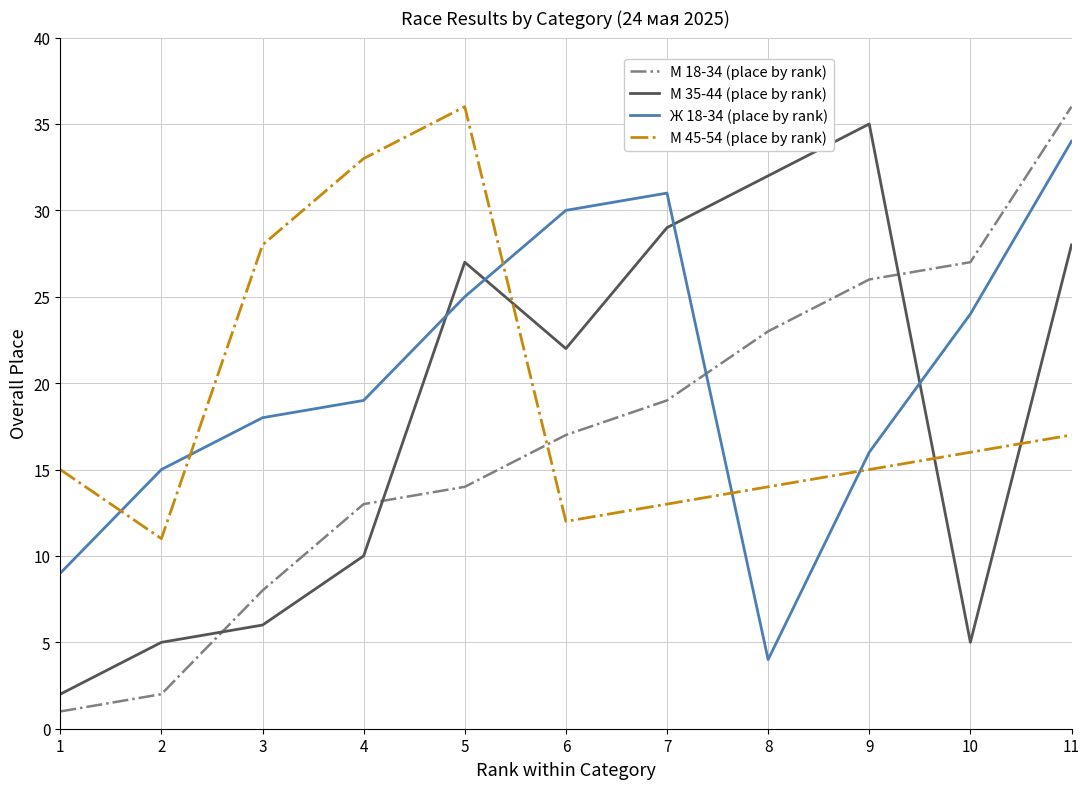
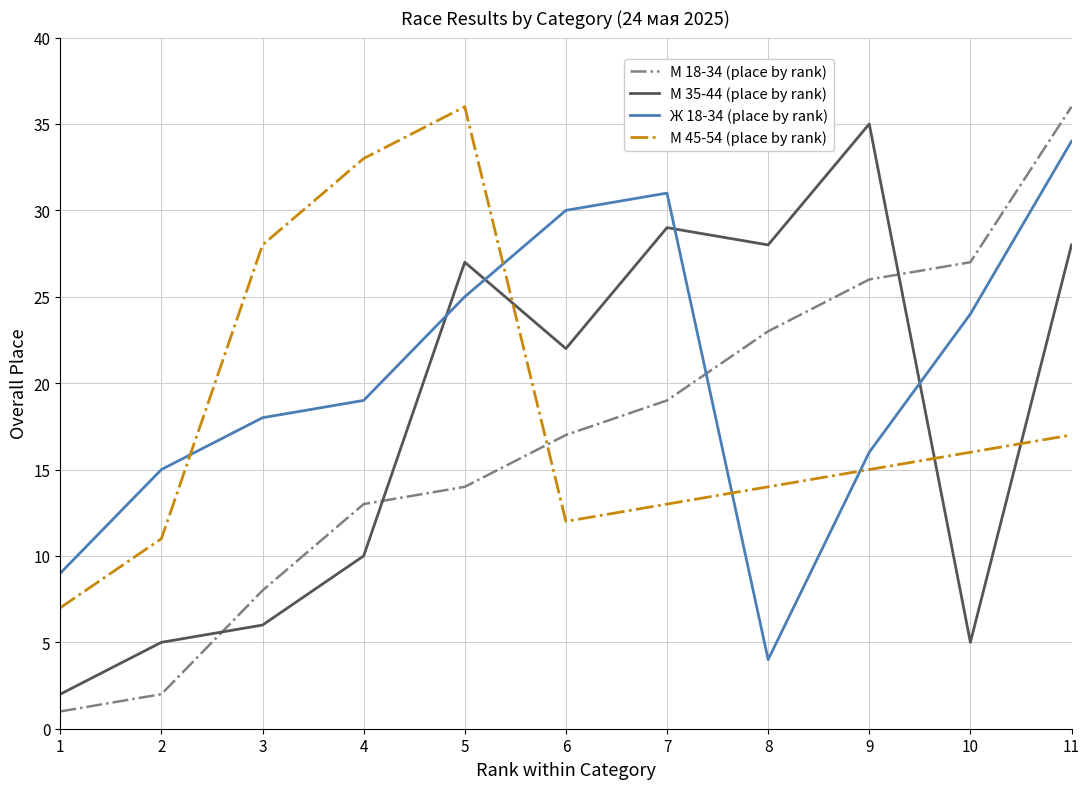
  {
    "М 18-34 (place by rank)": {
      "1": 1,
      "2": 2,
      "3": 8,
      "4": 13,
      "5": 14,
      "6": 17,
      "7": 19,
      "8": 23,
      "9": 26,
      "10": 27,
      "11": 36
    },
    "М 35-44 (place by rank)": {
      "1": 2,
      "2": 5,
      "3": 6,
      "4": 10,
      "5": 27,
      "6": 22,
      "7": 29,
-     "8": 32,
+     "8": 28,
      "9": 35,
      "10": 5,
      "11": 28
    },
    "Ж 18-34 (place by rank)": {
      "1": 9,
      "2": 15,
      "3": 18,
      "4": 19,
      "5": 25,
      "6": 30,
      "7": 31,
      "8": 4,
      "9": 16,
      "10": 24,
      "11": 34
    },
    "М 45-54 (place by rank)": {
-     "1": 15,
+     "1": 7,
      "2": 11,
      "3": 28,
      "4": 33,
      "5": 36,
      "6": 12,
      "7": 13,
      "8": 14,
      "9": 15,
      "10": 16,
      "11": 17
    }
  }
